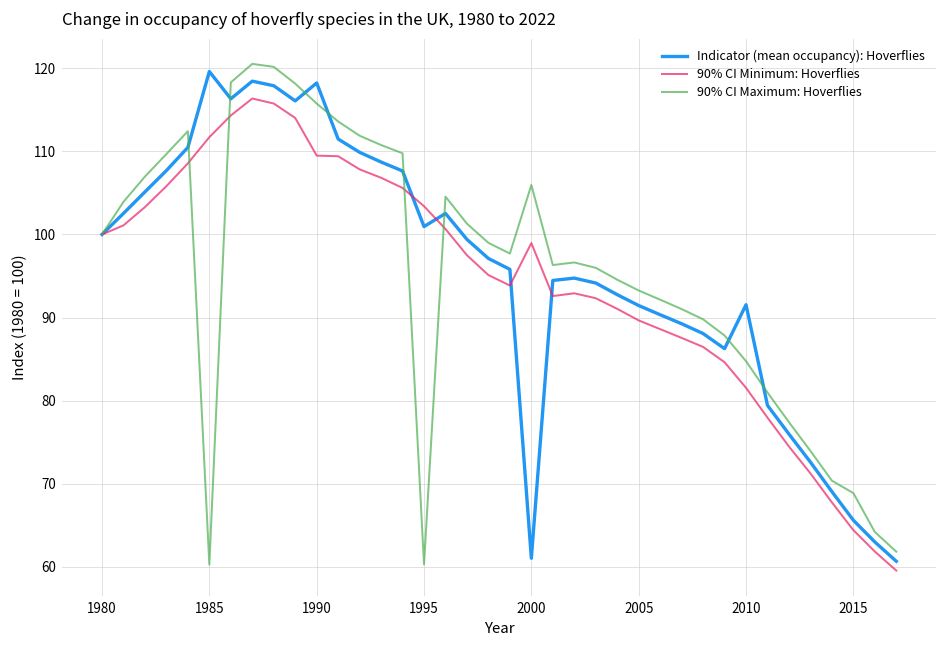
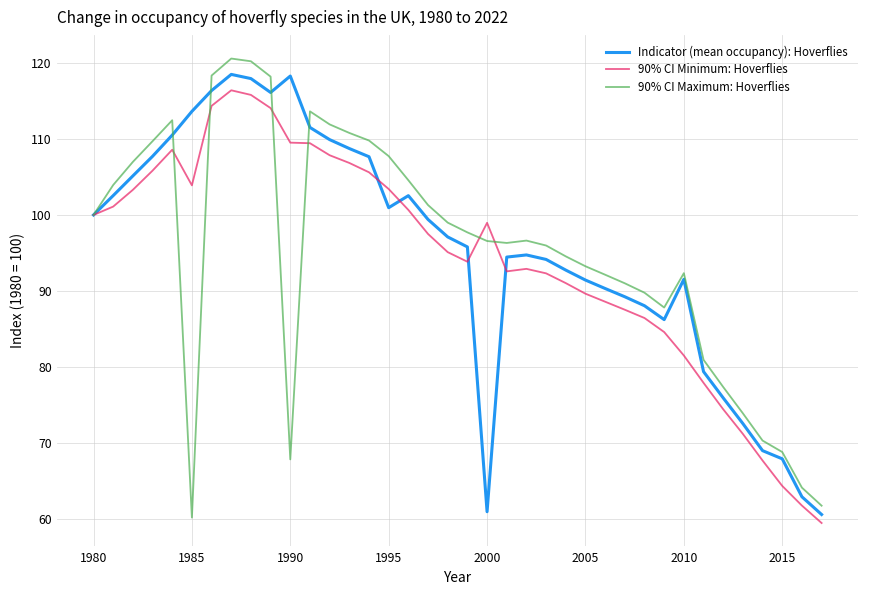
  {
    "Indicator (mean occupancy): Hoverflies": {
-     "1985": 120,
+     "1985": 114,
      "1990": 118,
      "1995": 101,
      "2000": 61,
      "2005": 91,
      "2010": 92,
-     "2015": 66
+     "2015": 68
    },
    "90% CI Minimum: Hoverflies": {
-     "1985": 112,
+     "1985": 104,
      "1990": 110,
      "1995": 103,
      "2000": 99,
      "2005": 90,
      "2010": 82,
      "2015": 64
    },
    "90% CI Maximum: Hoverflies": {
      "1985": 60,
-     "1990": 116,
-     "1995": 60,
-     "2000": 106,
+     "1990": 68,
+     "1995": 108,
+     "2000": 97,
      "2005": 93,
-     "2010": 85,
+     "2010": 92,
      "2015": 69
    }
  }
